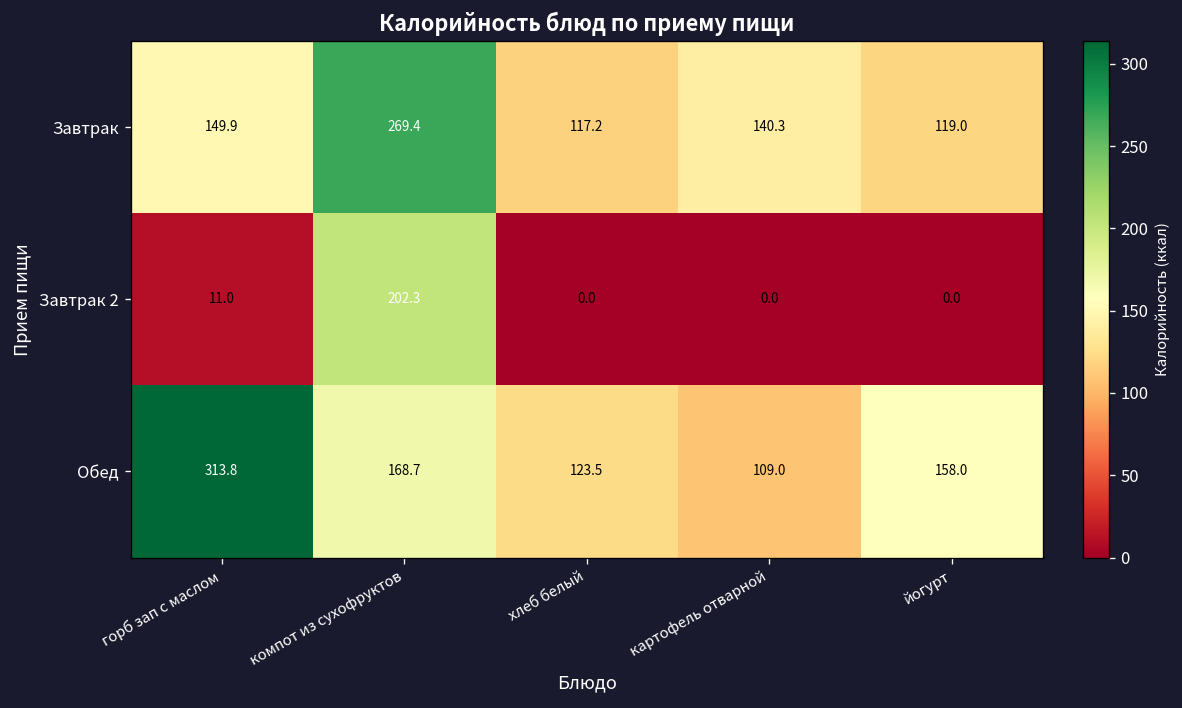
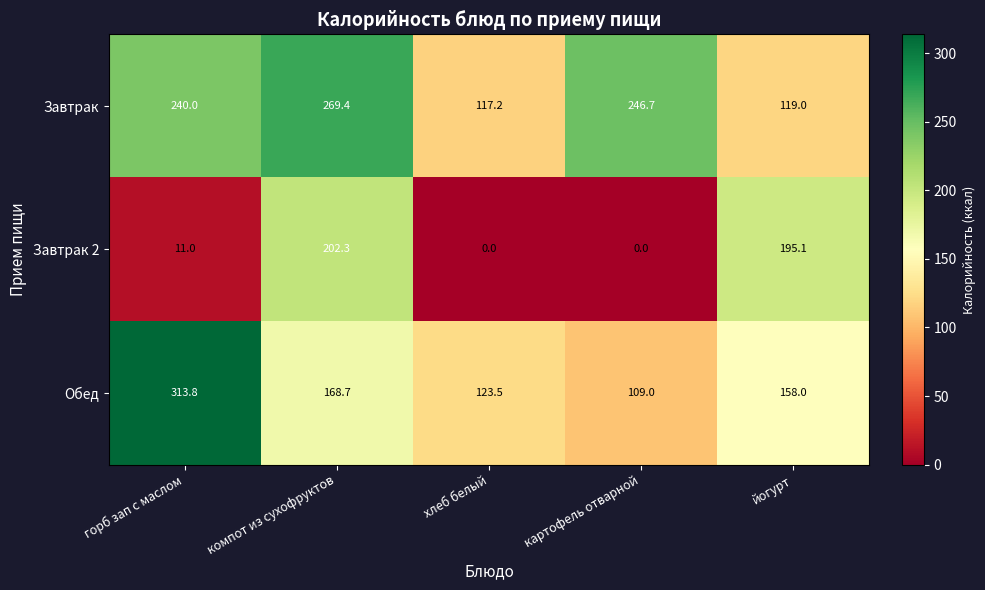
  {
    "Завтрак": {
-     "горб зап с маслом": 149.9,
+     "горб зап с маслом": 240.0,
      "компот из сухофруктов": 269.4,
      "хлеб белый": 117.2,
-     "картофель отварной": 140.3,
+     "картофель отварной": 246.7,
      "йогурт": 119.0
    },
    "Завтрак 2": {
      "горб зап с маслом": 11.0,
      "компот из сухофруктов": 202.3,
      "хлеб белый": 0.0,
      "картофель отварной": 0.0,
-     "йогурт": 0.0
+     "йогурт": 195.1
    },
    "Обед": {
      "горб зап с маслом": 313.8,
      "компот из сухофруктов": 168.7,
      "хлеб белый": 123.5,
      "картофель отварной": 109.0,
      "йогурт": 158.0
    }
  }
